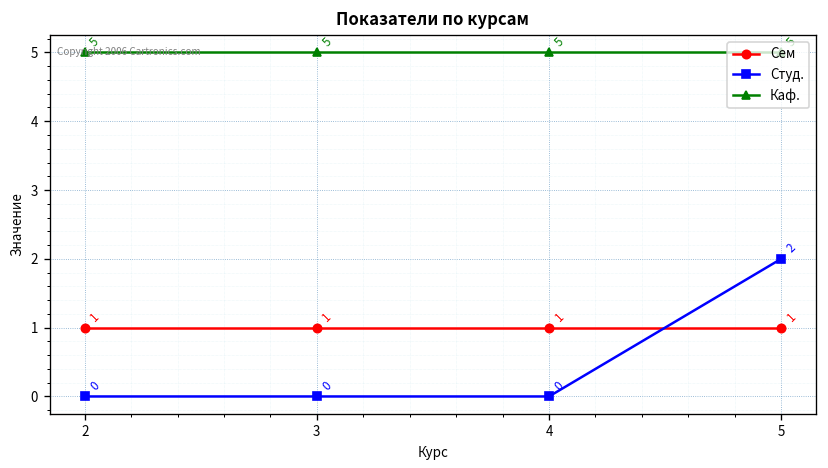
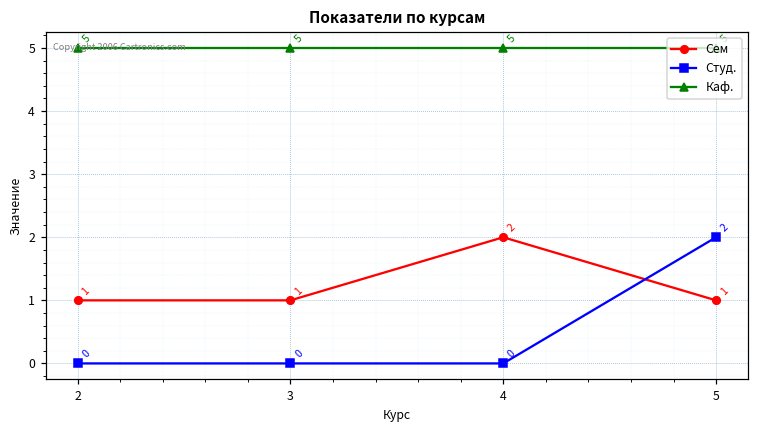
  {
    "Сем": {
      "2": 1,
      "3": 1,
-     "4": 1,
+     "4": 2,
      "5": 1
    },
    "Студ.": {
      "2": 0,
      "3": 0,
      "4": 0,
      "5": 2
    },
    "Каф.": {
      "2": 5,
      "3": 5,
      "4": 5
    }
  }
